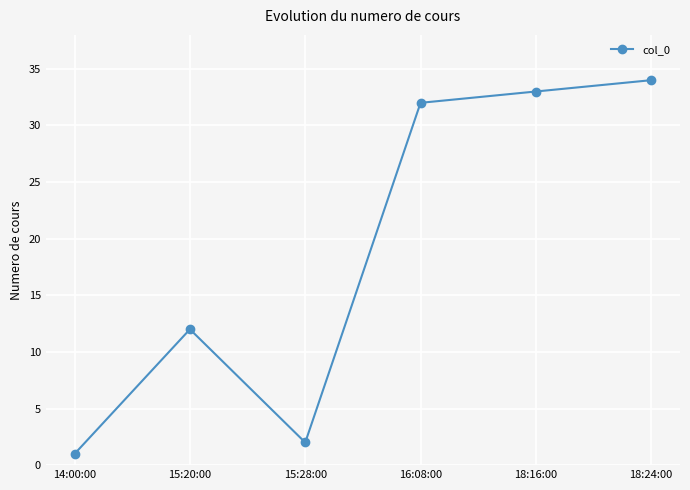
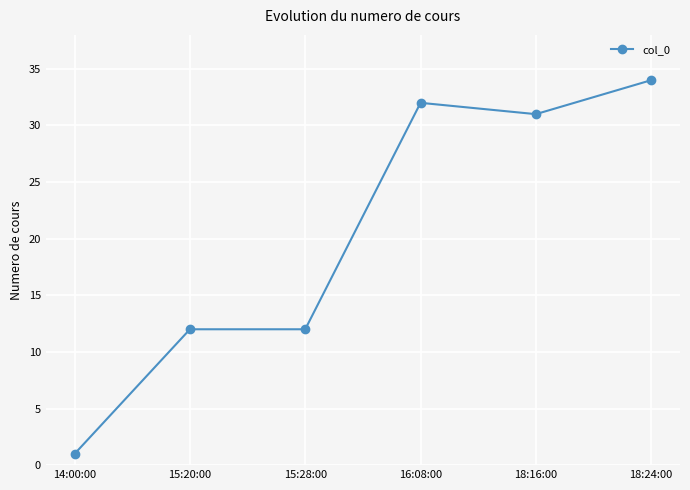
  {
    "14:00:00": 1,
    "15:20:00": 12,
-   "15:28:00": 2,
+   "15:28:00": 12,
    "16:08:00": 32,
-   "18:16:00": 33,
+   "18:16:00": 31,
    "18:24:00": 34
  }
